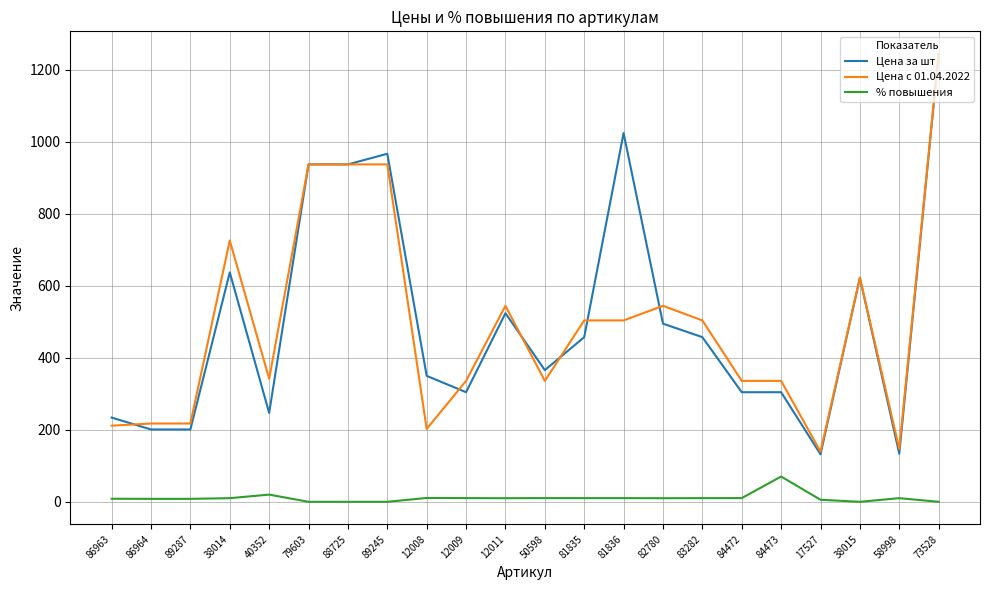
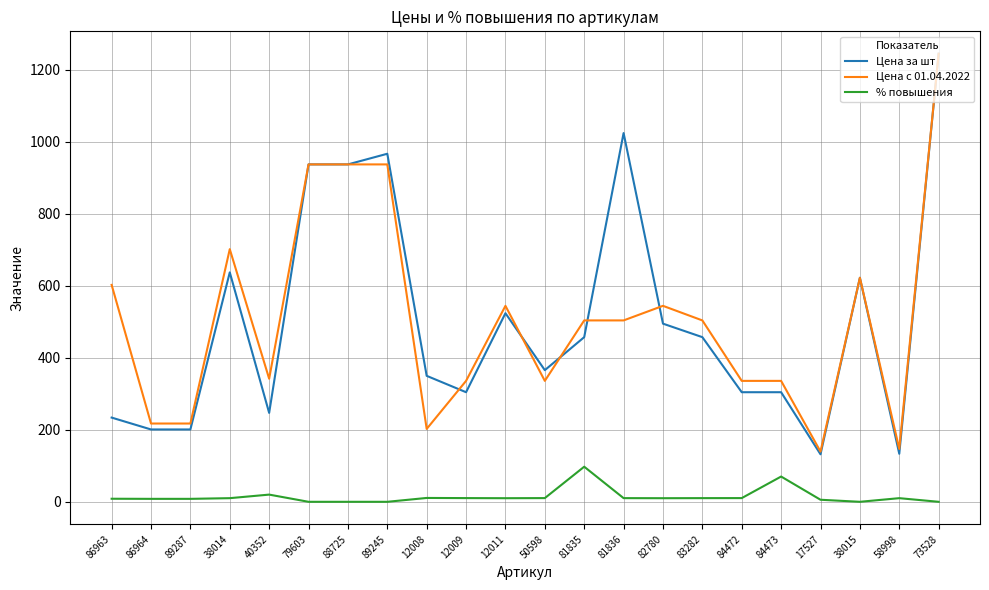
  {
    "Цена за шт": {
      "86963": 230,
      "86964": 200,
      "89287": 200,
      "38014": 640,
      "40352": 250,
      "89245": 970,
      "12008": 350,
      "12009": 300,
      "12011": 520,
      "50598": 370,
      "81835": 460,
      "81836": 1020,
      "82780": 500,
      "83282": 460,
      "84472": 300,
      "84473": 300,
      "17527": 130,
      "58998": 130
    },
    "Цена с 01.04.2022": {
-     "86963": 210,
+     "86963": 600,
      "86964": 220,
      "89287": 220,
-     "38014": 730,
+     "38014": 700,
      "40352": 340,
      "89245": 940,
      "12008": 200,
      "12009": 340,
      "12011": 540,
      "50598": 340,
      "81835": 500,
      "81836": 500,
      "82780": 540,
      "83282": 500,
      "84472": 340,
      "84473": 340,
      "17527": 140,
      "58998": 150
    },
    "% повышения": {
      "86963": 10,
      "86964": 10,
      "89287": 10,
      "38014": 10,
      "40352": 20,
      "79603": 0,
      "88725": 0,
      "89245": 0,
      "12008": 10,
      "12009": 10,
      "12011": 10,
      "50598": 10,
-     "81835": 10,
+     "81835": 100,
      "81836": 10,
      "82780": 10,
      "83282": 10,
      "84472": 10,
      "84473": 70,
      "17527": 10,
      "38015": 0,
      "58998": 10,
      "73528": 0
    }
  }
